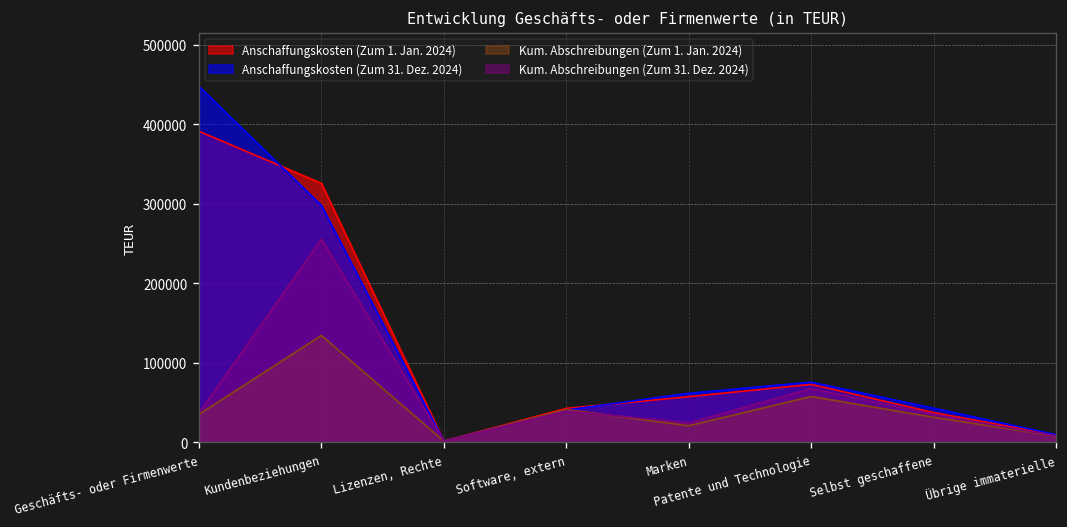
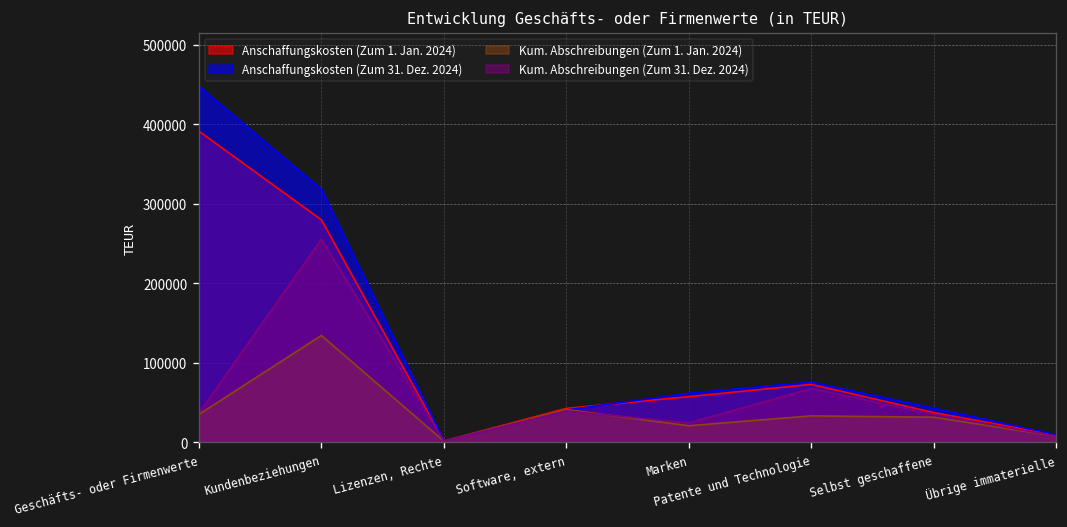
  {
    "Anschaffungskosten (Zum 1. Jan. 2024)": {
      "Geschäfts- oder Firmenwerte": 390000,
-     "Kundenbeziehungen": 330000,
+     "Kundenbeziehungen": 280000,
      "Marken": 60000
    },
    "Anschaffungskosten (Zum 31. Dez. 2024)": {
      "Geschäfts- oder Firmenwerte": 450000,
-     "Kundenbeziehungen": 300000,
+     "Kundenbeziehungen": 320000,
      "Marken": 60000,
      "Selbst geschaffene": 40000
    },
    "Kum. Abschreibungen (Zum 1. Jan. 2024)": {
      "Kundenbeziehungen": 130000,
-     "Patente und Technologie": 60000
+     "Patente und Technologie": 30000
    },
    "Kum. Abschreibungen (Zum 31. Dez. 2024)": {
      "Kundenbeziehungen": 260000,
      "Patente und Technologie": 70000
    }
  }
